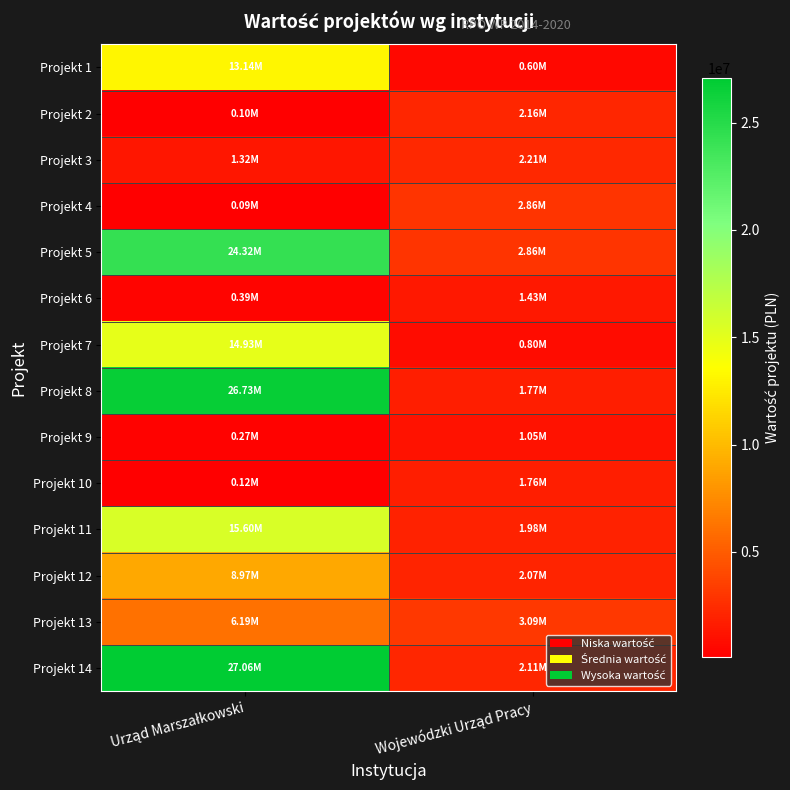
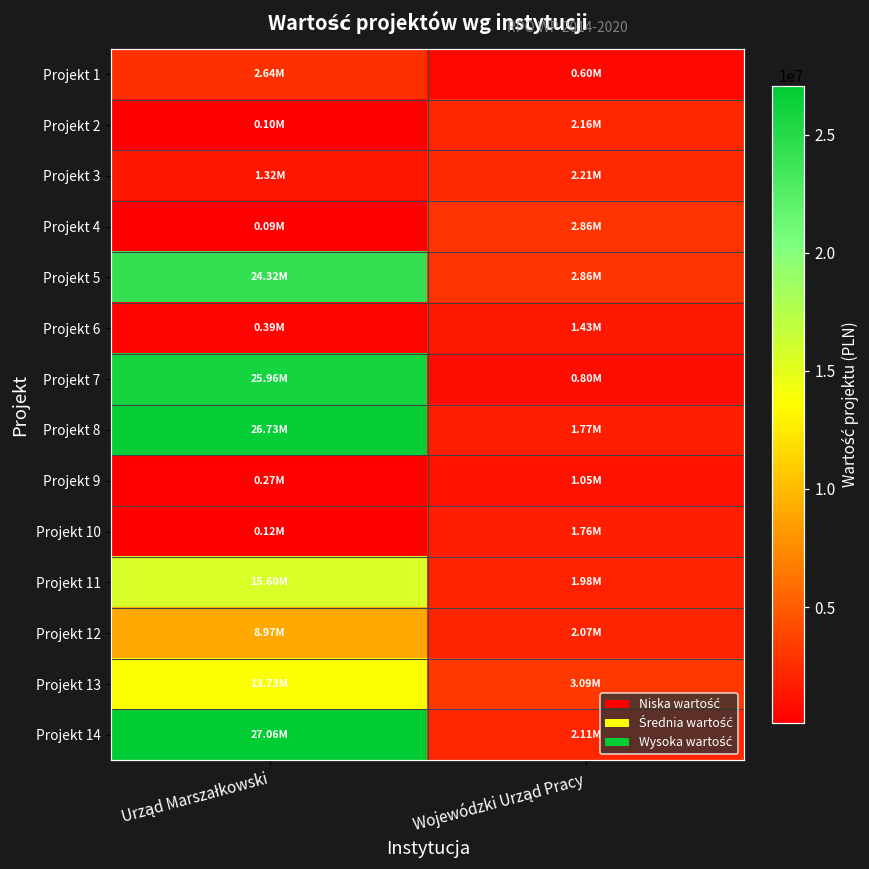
  {
    "Projekt 1": {
-     "Urząd Marszałkowski": "13.14M",
+     "Urząd Marszałkowski": "2.64M",
      "Wojewódzki Urząd Pracy": "0.60M"
    },
    "Projekt 2": {
      "Urząd Marszałkowski": "0.10M",
      "Wojewódzki Urząd Pracy": "2.16M"
    },
    "Projekt 3": {
      "Urząd Marszałkowski": "1.32M",
      "Wojewódzki Urząd Pracy": "2.21M"
    },
    "Projekt 4": {
      "Urząd Marszałkowski": "0.09M",
      "Wojewódzki Urząd Pracy": "2.86M"
    },
    "Projekt 5": {
      "Urząd Marszałkowski": "24.32M",
      "Wojewódzki Urząd Pracy": "2.86M"
    },
    "Projekt 6": {
      "Urząd Marszałkowski": "0.39M",
      "Wojewódzki Urząd Pracy": "1.43M"
    },
    "Projekt 7": {
-     "Urząd Marszałkowski": "14.93M",
+     "Urząd Marszałkowski": "25.96M",
      "Wojewódzki Urząd Pracy": "0.80M"
    },
    "Projekt 8": {
      "Urząd Marszałkowski": "26.73M",
      "Wojewódzki Urząd Pracy": "1.77M"
    },
    "Projekt 9": {
      "Urząd Marszałkowski": "0.27M",
      "Wojewódzki Urząd Pracy": "1.05M"
    },
    "Projekt 10": {
      "Urząd Marszałkowski": "0.12M",
      "Wojewódzki Urząd Pracy": "1.76M"
    },
    "Projekt 11": {
      "Urząd Marszałkowski": "15.60M",
      "Wojewódzki Urząd Pracy": "1.98M"
    },
    "Projekt 12": {
      "Urząd Marszałkowski": "8.97M",
      "Wojewódzki Urząd Pracy": "2.07M"
    },
    "Projekt 13": {
-     "Urząd Marszałkowski": "6.19M",
+     "Urząd Marszałkowski": "13.73M",
      "Wojewódzki Urząd Pracy": "3.09M"
    },
    "Projekt 14": {
      "Urząd Marszałkowski": "27.06M"
    }
  }
